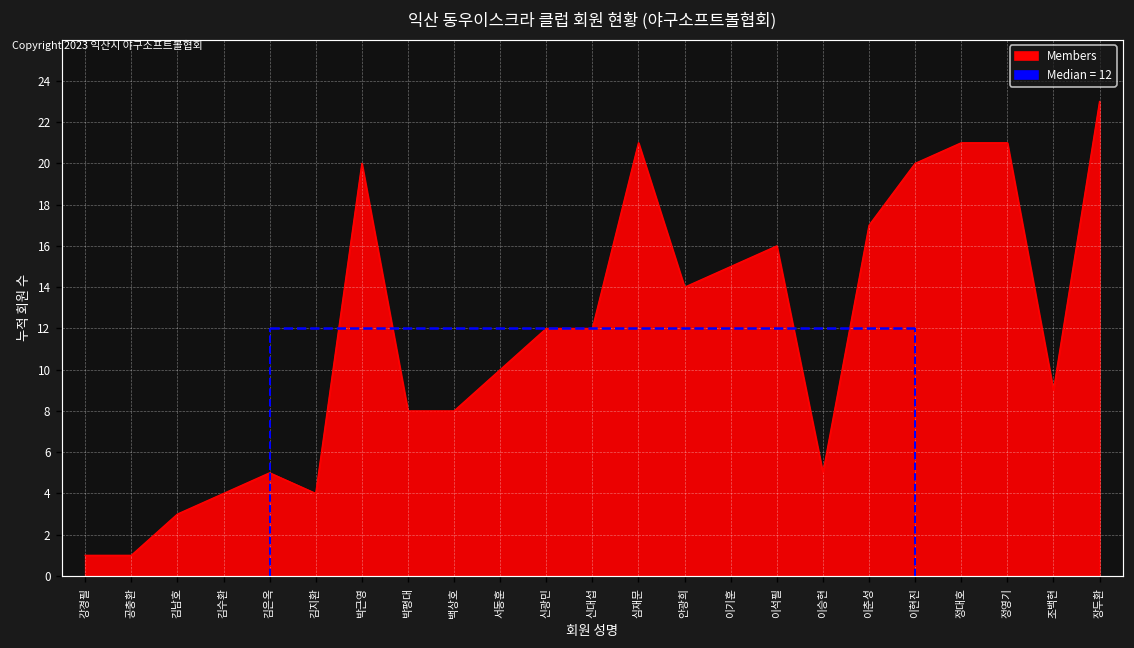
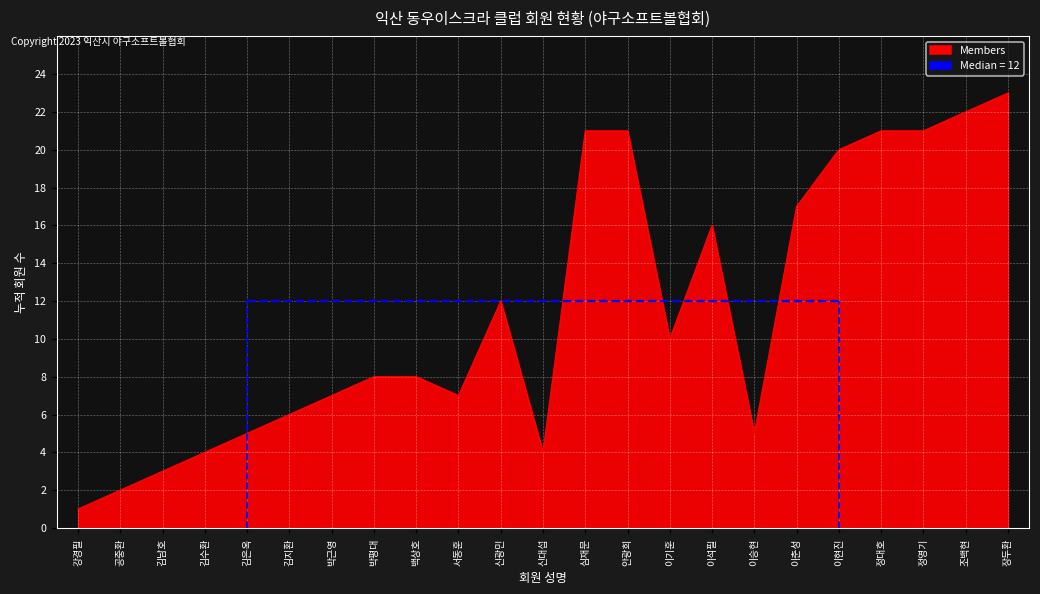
  {
    "강경필": 1,
-   "공충환": 1,
+   "공충환": 2,
    "김남호": 3,
    "김수환": 4,
    "김은옥": 5,
-   "김지환": 4,
-   "박근영": 20,
+   "김지환": 6,
+   "박근영": 7,
    "박평대": 8,
    "백상호": 8,
-   "서동훈": 10,
+   "서동훈": 7,
    "신광민": 12,
-   "신대섭": 12,
+   "신대섭": 4,
    "심재문": 21,
-   "안광희": 14,
-   "이기훈": 15,
+   "안광희": 21,
+   "이기훈": 10,
    "이석필": 16,
    "이승현": 5,
    "이춘성": 17,
    "이현진": 20,
    "정대호": 21,
    "정영기": 21,
-   "조백현": 9,
+   "조백현": 22,
    "장두환": 23
  }
